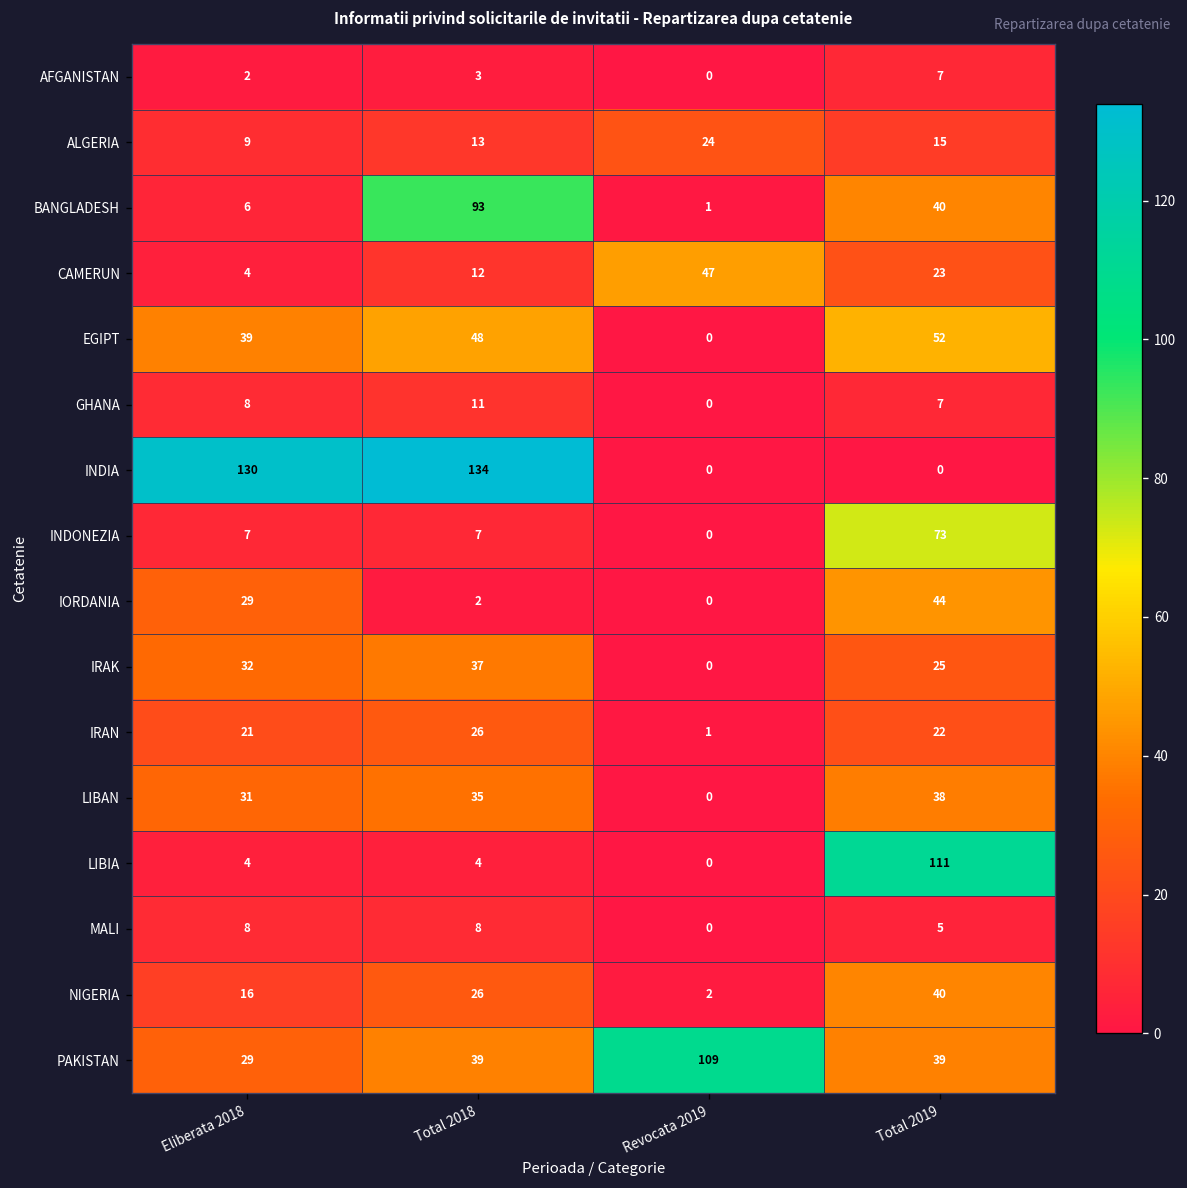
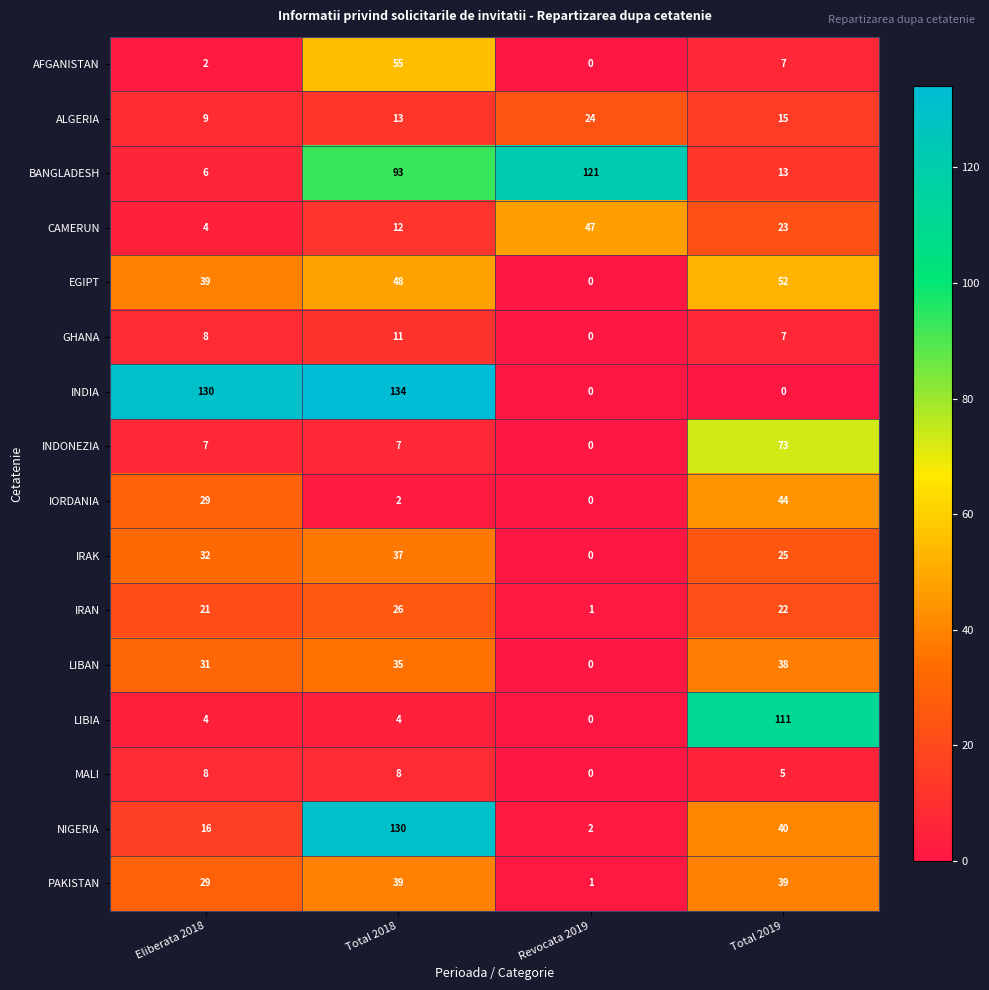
  {
    "AFGANISTAN": {
      "Eliberata 2018": 2,
-     "Total 2018": 3,
+     "Total 2018": 55,
      "Revocata 2019": 0,
      "Total 2019": 7
    },
    "ALGERIA": {
      "Eliberata 2018": 9,
      "Total 2018": 13,
      "Revocata 2019": 24,
      "Total 2019": 15
    },
    "BANGLADESH": {
      "Eliberata 2018": 6,
      "Total 2018": 93,
-     "Revocata 2019": 1,
-     "Total 2019": 40
+     "Revocata 2019": 121,
+     "Total 2019": 13
    },
    "CAMERUN": {
      "Eliberata 2018": 4,
      "Total 2018": 12,
      "Revocata 2019": 47,
      "Total 2019": 23
    },
    "EGIPT": {
      "Eliberata 2018": 39,
      "Total 2018": 48,
      "Revocata 2019": 0,
      "Total 2019": 52
    },
    "GHANA": {
      "Eliberata 2018": 8,
      "Total 2018": 11,
      "Revocata 2019": 0,
      "Total 2019": 7
    },
    "INDIA": {
      "Eliberata 2018": 130,
      "Total 2018": 134,
      "Revocata 2019": 0,
      "Total 2019": 0
    },
    "INDONEZIA": {
      "Eliberata 2018": 7,
      "Total 2018": 7,
      "Revocata 2019": 0,
      "Total 2019": 73
    },
    "IORDANIA": {
      "Eliberata 2018": 29,
      "Total 2018": 2,
      "Revocata 2019": 0,
      "Total 2019": 44
    },
    "IRAK": {
      "Eliberata 2018": 32,
      "Total 2018": 37,
      "Revocata 2019": 0,
      "Total 2019": 25
    },
    "IRAN": {
      "Eliberata 2018": 21,
      "Total 2018": 26,
      "Revocata 2019": 1,
      "Total 2019": 22
    },
    "LIBAN": {
      "Eliberata 2018": 31,
      "Total 2018": 35,
      "Revocata 2019": 0,
      "Total 2019": 38
    },
    "LIBIA": {
      "Eliberata 2018": 4,
      "Total 2018": 4,
      "Revocata 2019": 0,
      "Total 2019": 111
    },
    "MALI": {
      "Eliberata 2018": 8,
      "Total 2018": 8,
      "Revocata 2019": 0,
      "Total 2019": 5
    },
    "NIGERIA": {
      "Eliberata 2018": 16,
-     "Total 2018": 26,
+     "Total 2018": 130,
      "Revocata 2019": 2,
      "Total 2019": 40
    },
    "PAKISTAN": {
      "Eliberata 2018": 29,
      "Total 2018": 39,
-     "Revocata 2019": 109,
+     "Revocata 2019": 1,
      "Total 2019": 39
    }
  }
